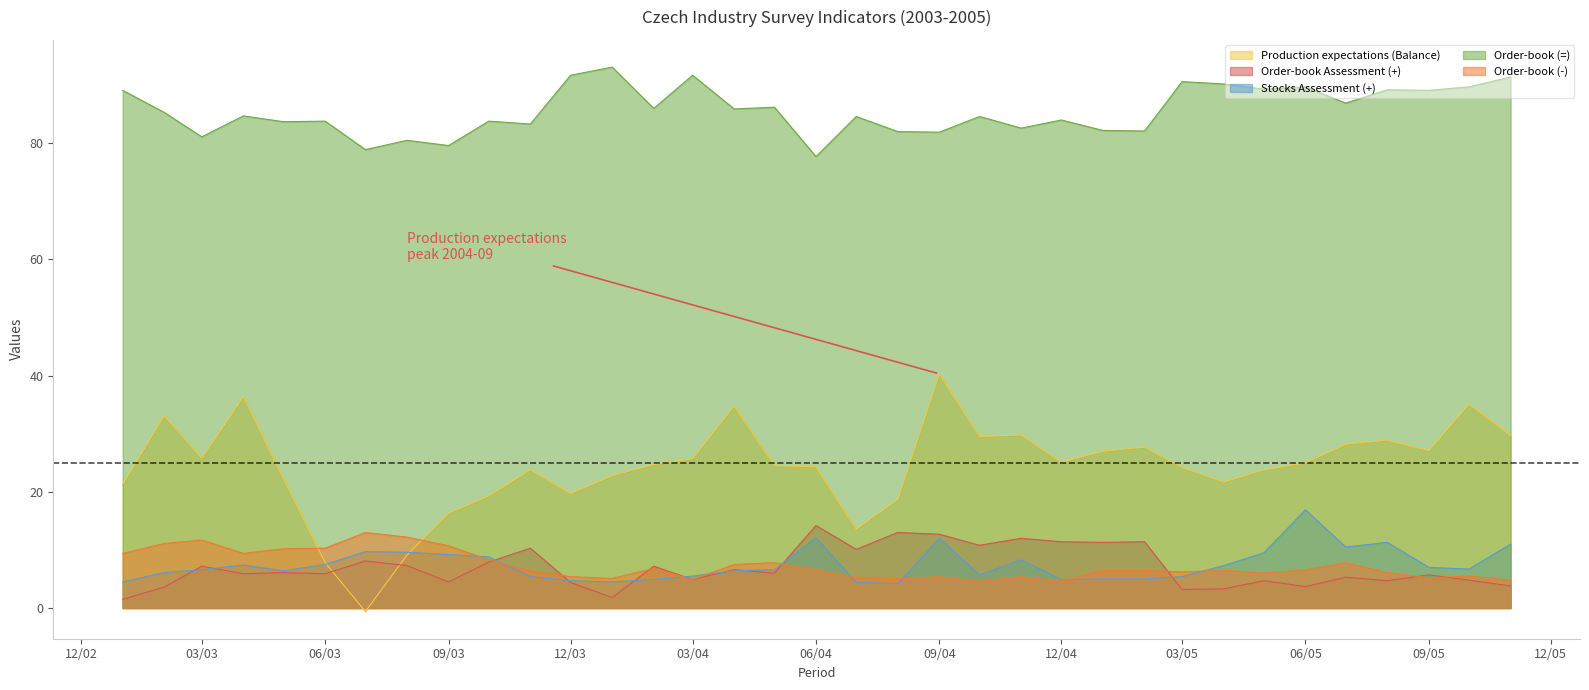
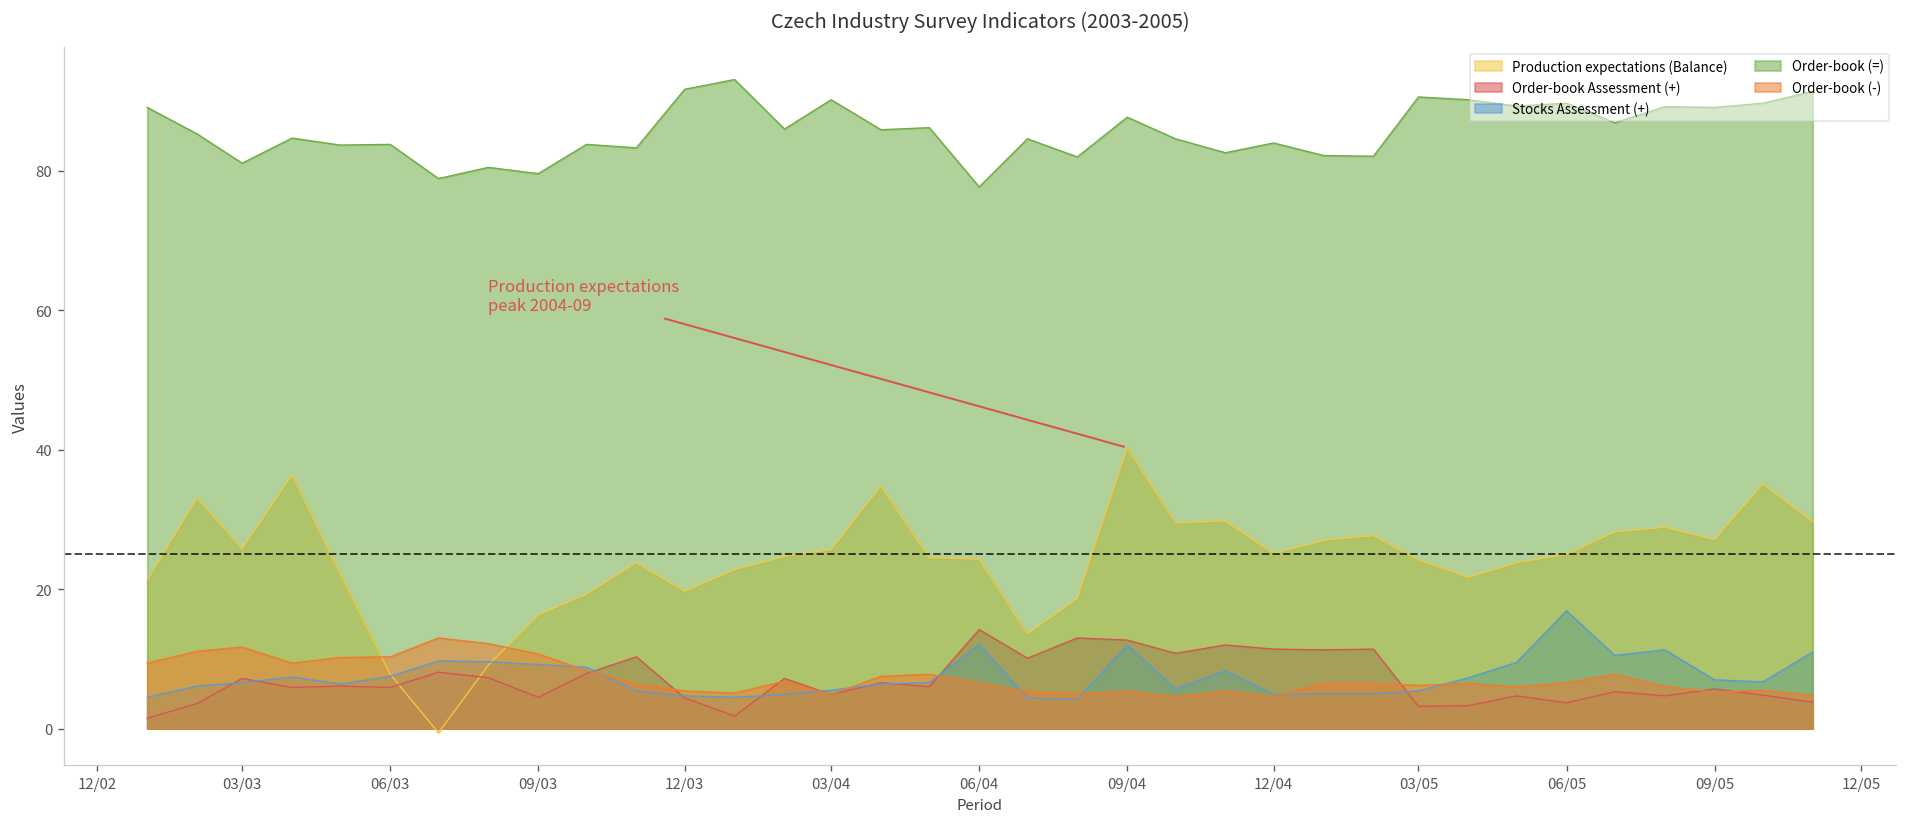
  {
    "Stocks Assessment (+)": {
      "03/03": 7,
      "09/03": 9,
      "03/04": 6,
      "06/04": 12,
      "09/04": 12,
      "03/05": 5,
      "06/05": 17,
      "09/05": 7
    },
    "Order-book (=)": {
      "03/03": 81,
      "06/03": 84,
      "09/03": 80,
      "12/03": 92,
-     "03/04": 92,
+     "03/04": 90,
      "06/04": 78,
-     "09/04": 82,
+     "09/04": 88,
      "12/04": 84,
      "03/05": 91
    }
  }
